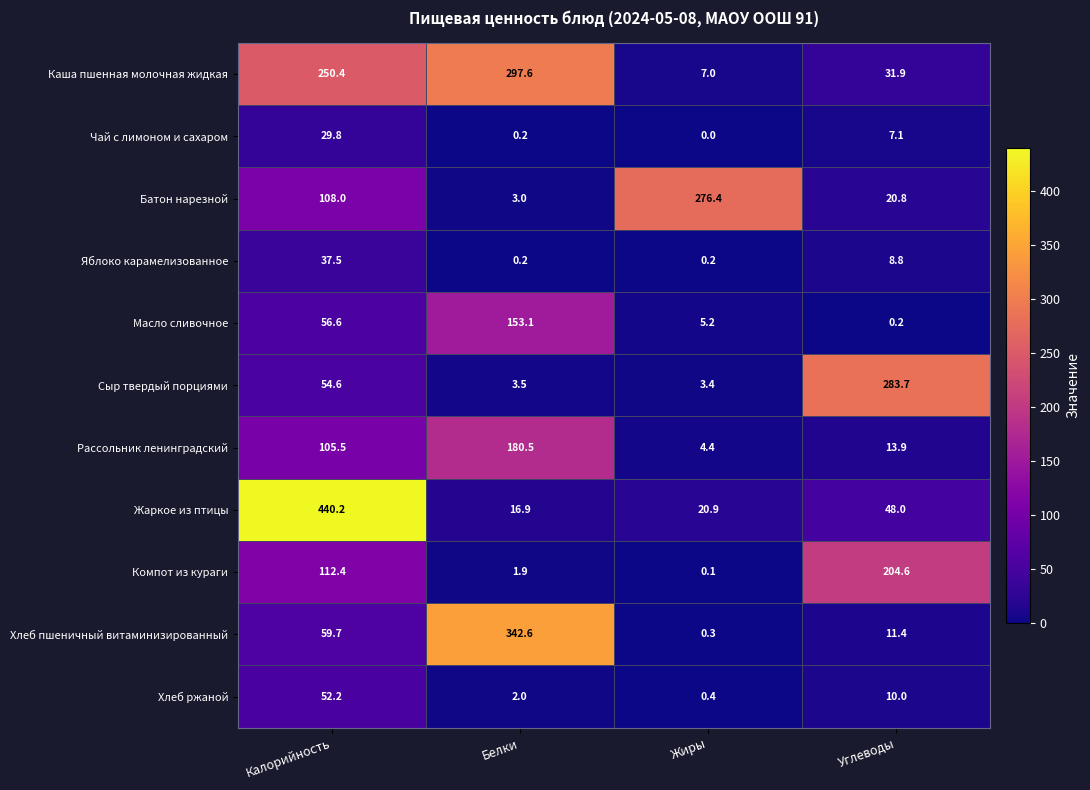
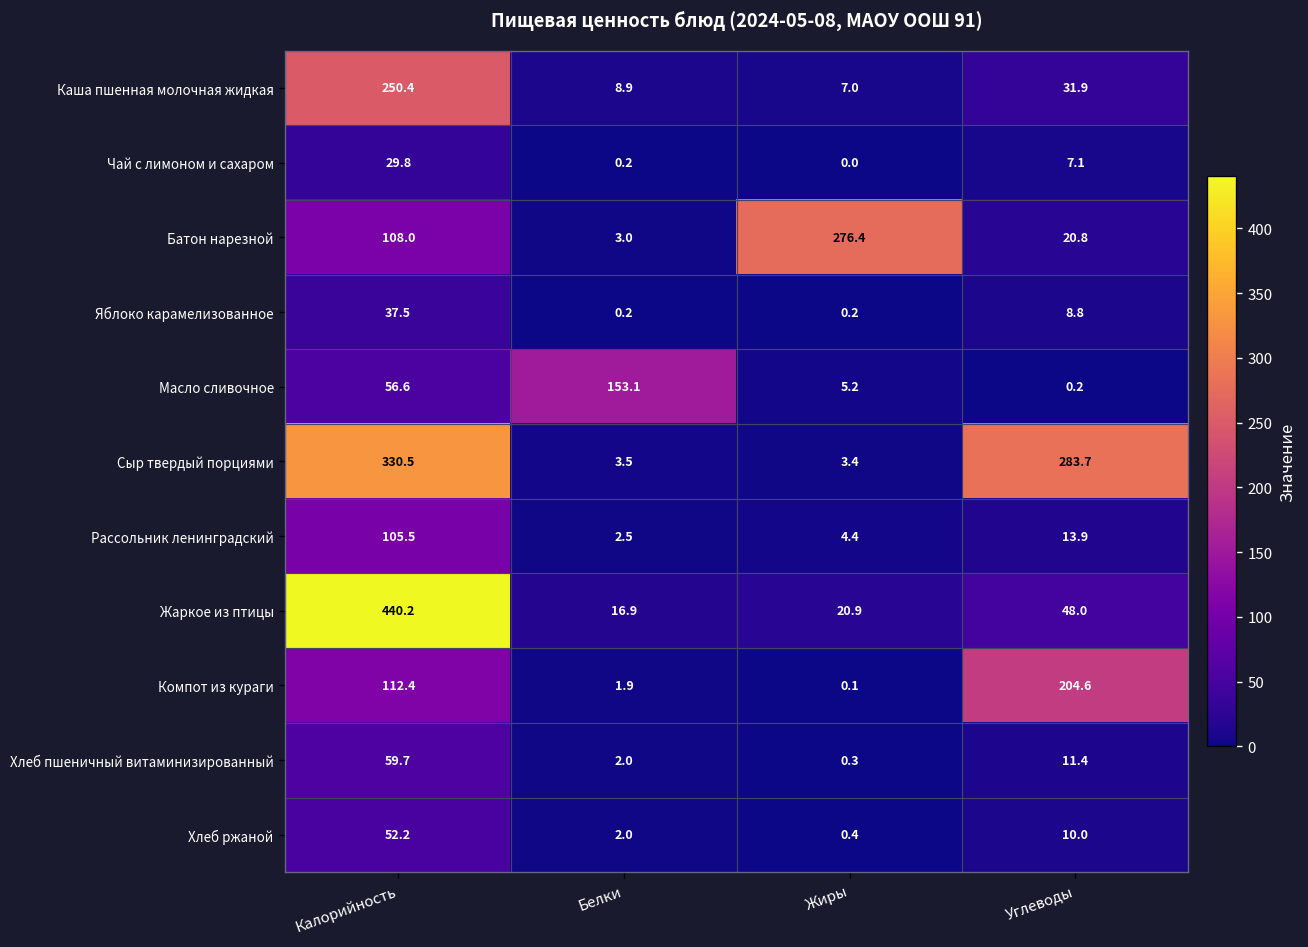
  {
    "Каша пшенная молочная жидкая": {
      "Калорийность": 250.4,
-     "Белки": 297.6,
+     "Белки": 8.9,
      "Жиры": 7.0,
      "Углеводы": 31.9
    },
    "Чай с лимоном и сахаром": {
      "Калорийность": 29.8,
      "Белки": 0.2,
      "Жиры": 0.0,
      "Углеводы": 7.1
    },
    "Батон нарезной": {
      "Калорийность": 108.0,
      "Белки": 3.0,
      "Жиры": 276.4,
      "Углеводы": 20.8
    },
    "Яблоко карамелизованное": {
      "Калорийность": 37.5,
      "Белки": 0.2,
      "Жиры": 0.2,
      "Углеводы": 8.8
    },
    "Масло сливочное": {
      "Калорийность": 56.6,
      "Белки": 153.1,
      "Жиры": 5.2,
      "Углеводы": 0.2
    },
    "Сыр твердый порциями": {
-     "Калорийность": 54.6,
+     "Калорийность": 330.5,
      "Белки": 3.5,
      "Жиры": 3.4,
      "Углеводы": 283.7
    },
    "Рассольник ленинградский": {
      "Калорийность": 105.5,
-     "Белки": 180.5,
+     "Белки": 2.5,
      "Жиры": 4.4,
      "Углеводы": 13.9
    },
    "Жаркое из птицы": {
      "Калорийность": 440.2,
      "Белки": 16.9,
      "Жиры": 20.9,
      "Углеводы": 48.0
    },
    "Компот из кураги": {
      "Калорийность": 112.4,
      "Белки": 1.9,
      "Жиры": 0.1,
      "Углеводы": 204.6
    },
    "Хлеб пшеничный витаминизированный": {
      "Калорийность": 59.7,
-     "Белки": 342.6,
+     "Белки": 2.0,
      "Жиры": 0.3,
      "Углеводы": 11.4
    },
    "Хлеб ржаной": {
      "Калорийность": 52.2,
      "Белки": 2.0,
      "Жиры": 0.4,
      "Углеводы": 10.0
    }
  }
